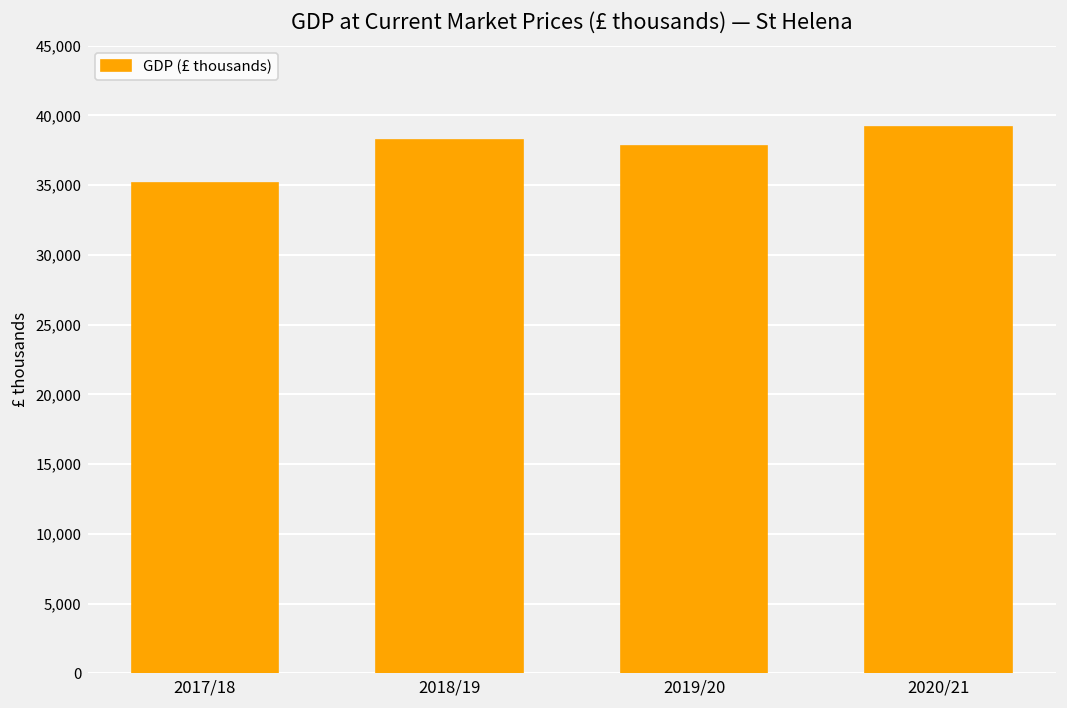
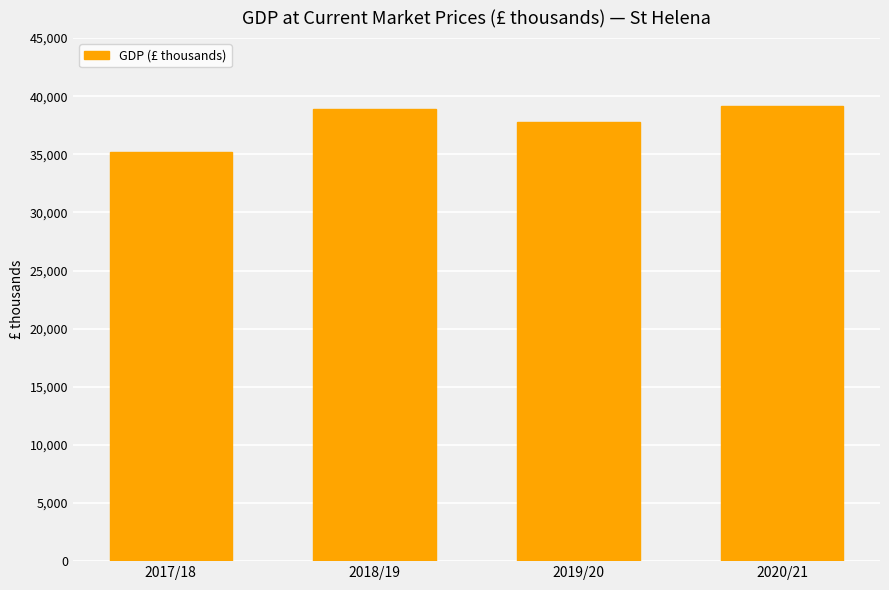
  {
    "2017/18": "35,200",
-   "2018/19": "38,200",
+   "2018/19": "38,900",
    "2019/20": "37,800",
    "2020/21": "39,200"
  }
